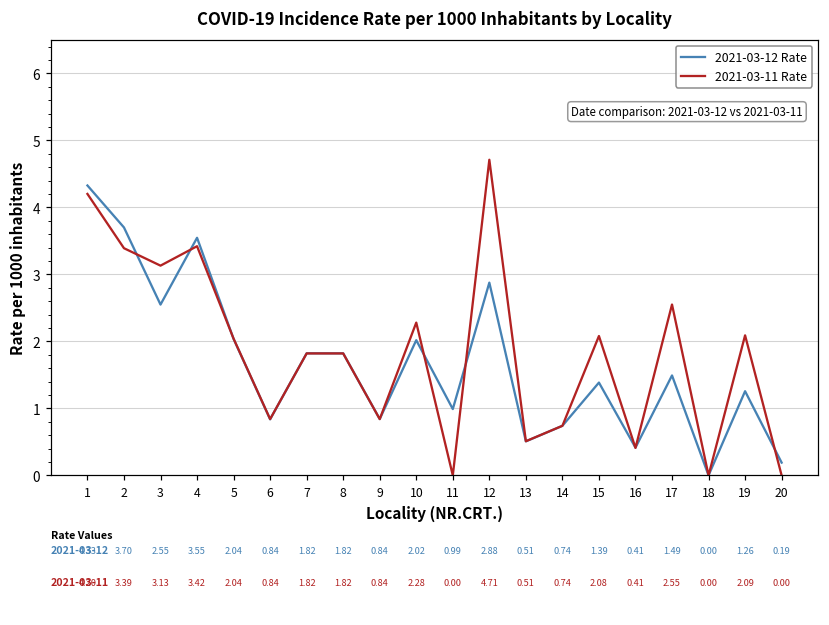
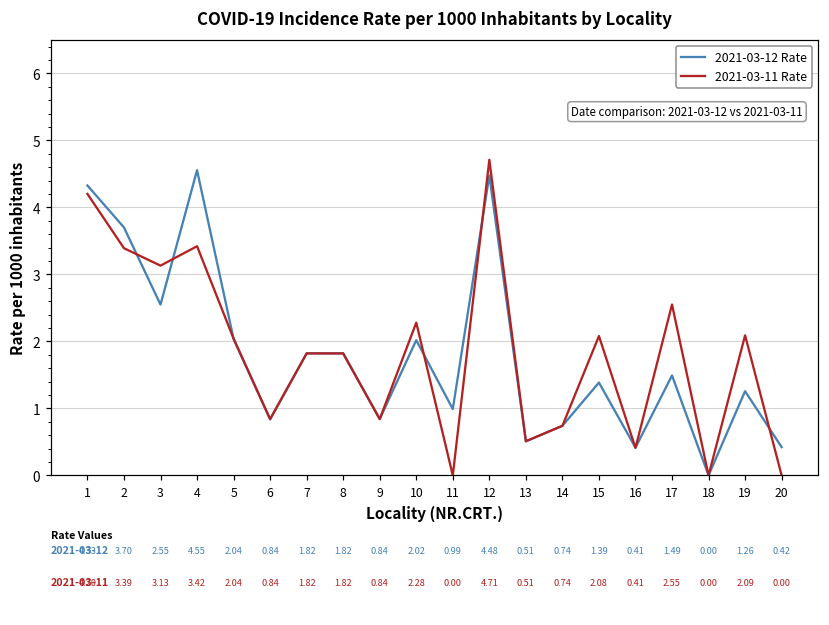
  {
    "2021-03-12 Rate": {
-     "4": 3.55,
-     "12": 2.88,
-     "20": 0.19
+     "4": 4.55,
+     "12": 4.48,
+     "20": 0.42
    },
    "2021-03-11 Rate": {
      "1": 4.2,
      "2": 3.4,
      "3": 3.1,
      "4": 3.4,
      "10": 2.3,
      "11": 0.0,
      "12": 4.7,
      "15": 2.1,
      "17": 2.6,
      "19": 2.1,
      "20": 0.0
    }
  }
